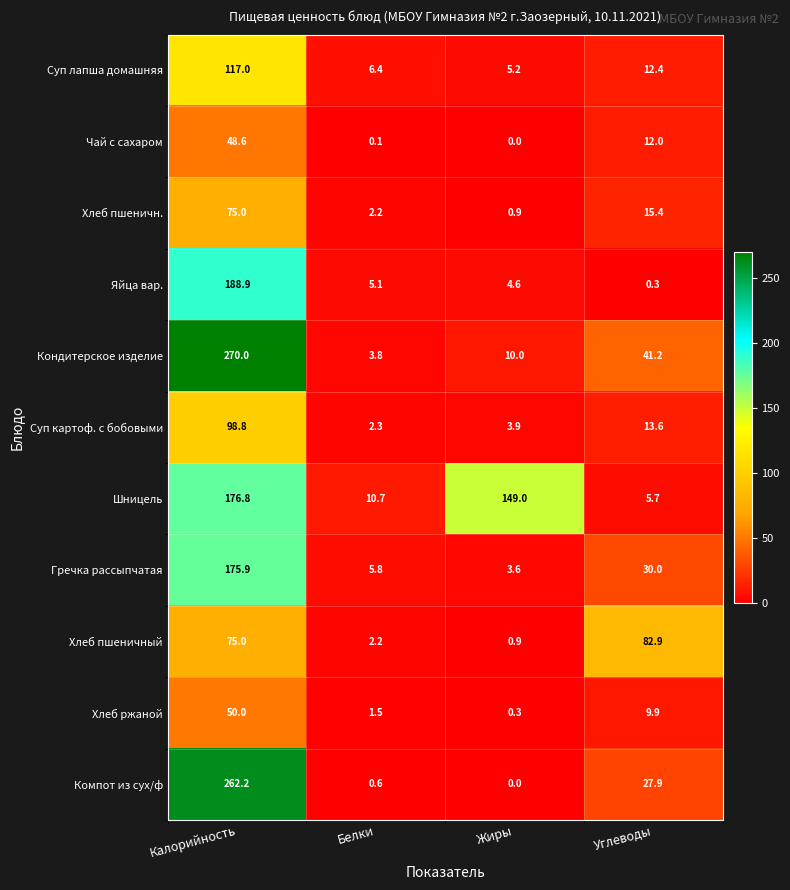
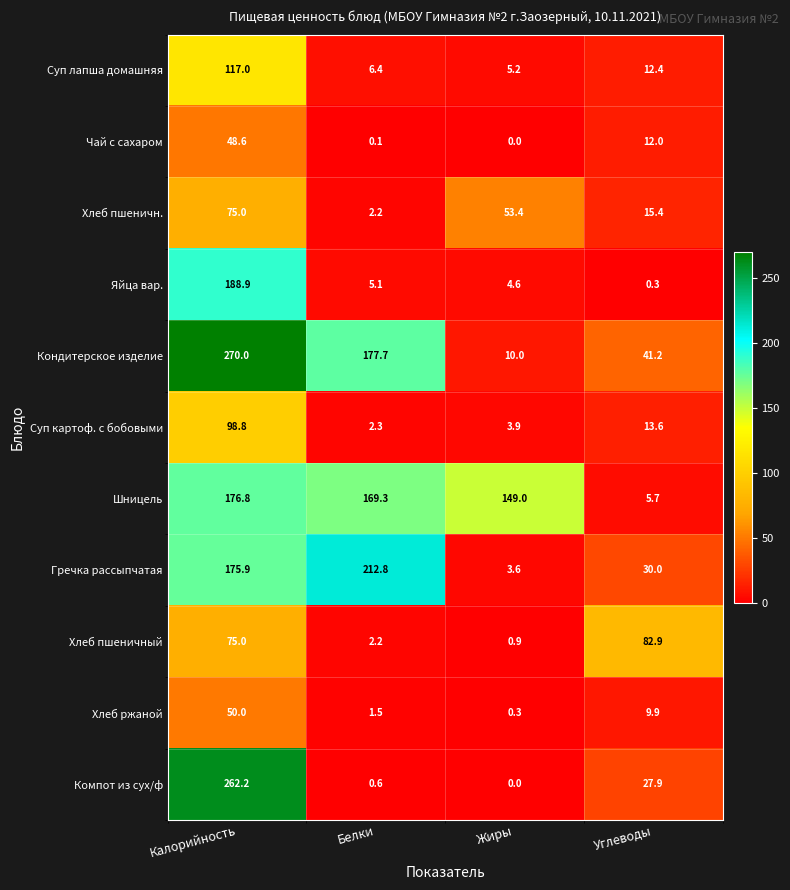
  {
    "Суп лапша домашняя": {
      "Калорийность": 117.0,
      "Белки": 6.4,
      "Жиры": 5.2,
      "Углеводы": 12.4
    },
    "Чай с сахаром": {
      "Калорийность": 48.6,
      "Белки": 0.1,
      "Жиры": 0.0,
      "Углеводы": 12.0
    },
    "Хлеб пшеничн.": {
      "Калорийность": 75.0,
      "Белки": 2.2,
-     "Жиры": 0.9,
+     "Жиры": 53.4,
      "Углеводы": 15.4
    },
    "Яйца вар.": {
      "Калорийность": 188.9,
      "Белки": 5.1,
      "Жиры": 4.6,
      "Углеводы": 0.3
    },
    "Кондитерское изделие": {
      "Калорийность": 270.0,
-     "Белки": 3.8,
+     "Белки": 177.7,
      "Жиры": 10.0,
      "Углеводы": 41.2
    },
    "Суп картоф. с бобовыми": {
      "Калорийность": 98.8,
      "Белки": 2.3,
      "Жиры": 3.9,
      "Углеводы": 13.6
    },
    "Шницель": {
      "Калорийность": 176.8,
-     "Белки": 10.7,
+     "Белки": 169.3,
      "Жиры": 149.0,
      "Углеводы": 5.7
    },
    "Гречка рассыпчатая": {
      "Калорийность": 175.9,
-     "Белки": 5.8,
+     "Белки": 212.8,
      "Жиры": 3.6,
      "Углеводы": 30.0
    },
    "Хлеб пшеничный": {
      "Калорийность": 75.0,
      "Белки": 2.2,
      "Жиры": 0.9,
      "Углеводы": 82.9
    },
    "Хлеб ржаной": {
      "Калорийность": 50.0,
      "Белки": 1.5,
      "Жиры": 0.3,
      "Углеводы": 9.9
    },
    "Компот из сух/ф": {
      "Калорийность": 262.2,
      "Белки": 0.6,
      "Жиры": 0.0,
      "Углеводы": 27.9
    }
  }
